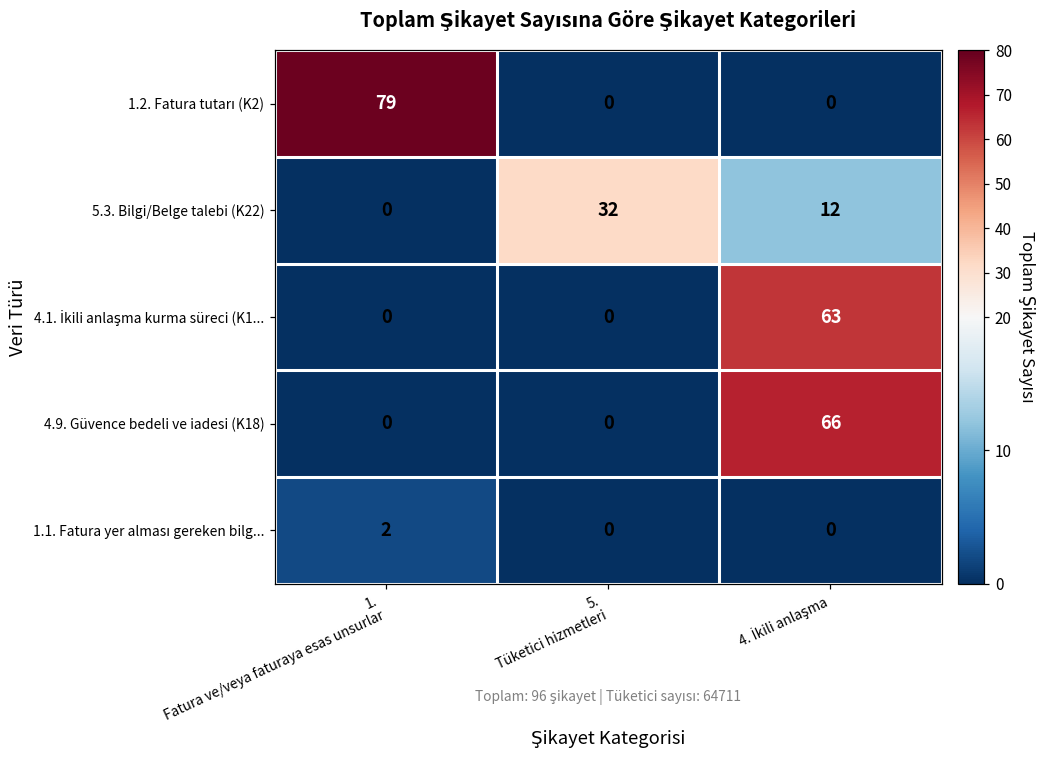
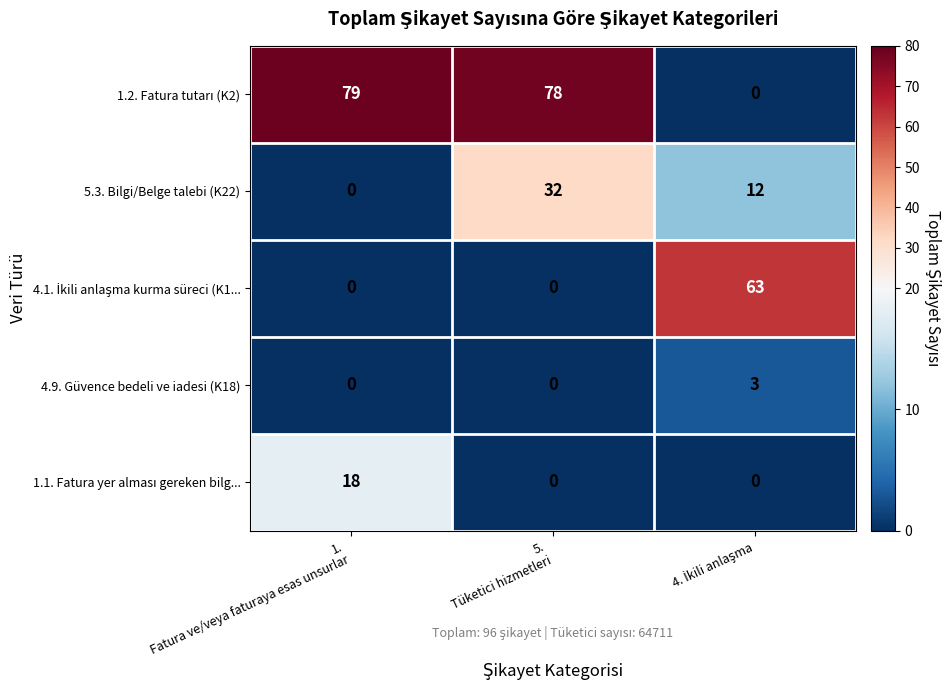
  {
    "1.2. Fatura tutarı (K2)": {
      "1. Fatura ve/veya faturaya esas unsurlar": 79,
-     "5. Tüketici hizmetleri": 0,
+     "5. Tüketici hizmetleri": 78,
      "4. İkili anlaşma": 0
    },
    "5.3. Bilgi/Belge talebi (K22)": {
      "1. Fatura ve/veya faturaya esas unsurlar": 0,
      "5. Tüketici hizmetleri": 32,
      "4. İkili anlaşma": 12
    },
    "4.1. İkili anlaşma kurma süreci (K1...": {
      "1. Fatura ve/veya faturaya esas unsurlar": 0,
      "5. Tüketici hizmetleri": 0,
      "4. İkili anlaşma": 63
    },
    "4.9. Güvence bedeli ve iadesi (K18)": {
      "1. Fatura ve/veya faturaya esas unsurlar": 0,
      "5. Tüketici hizmetleri": 0,
-     "4. İkili anlaşma": 66
+     "4. İkili anlaşma": 3
    },
    "1.1. Fatura yer alması gereken bilg...": {
-     "1. Fatura ve/veya faturaya esas unsurlar": 2,
+     "1. Fatura ve/veya faturaya esas unsurlar": 18,
      "5. Tüketici hizmetleri": 0,
      "4. İkili anlaşma": 0
    }
  }
